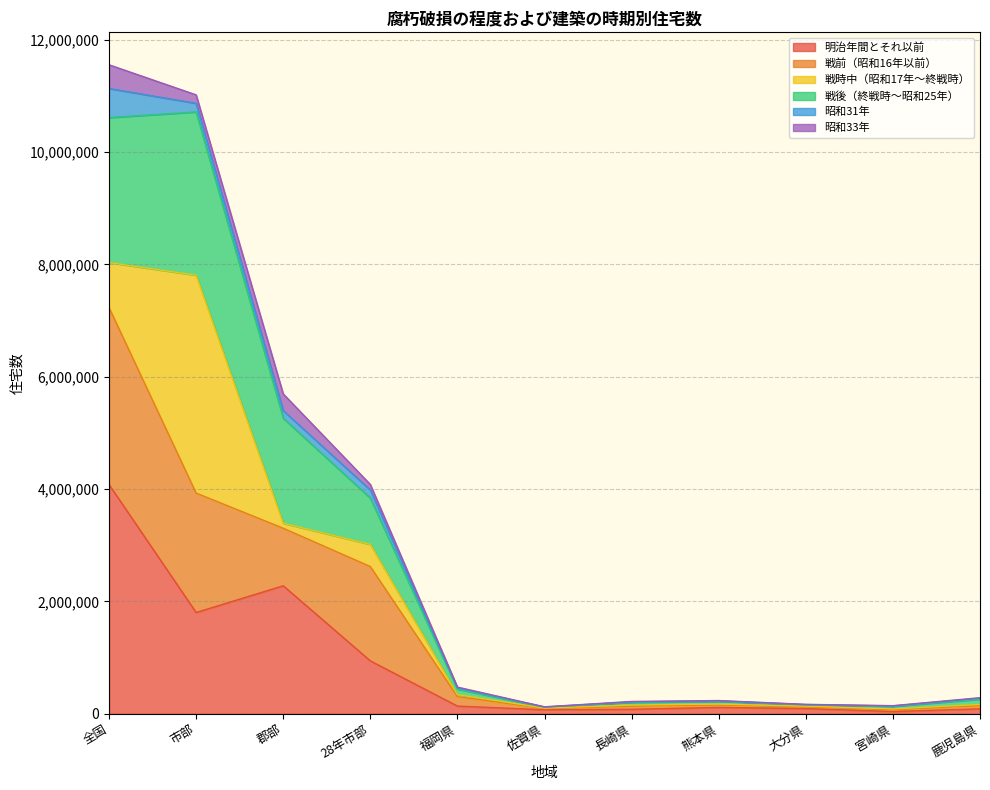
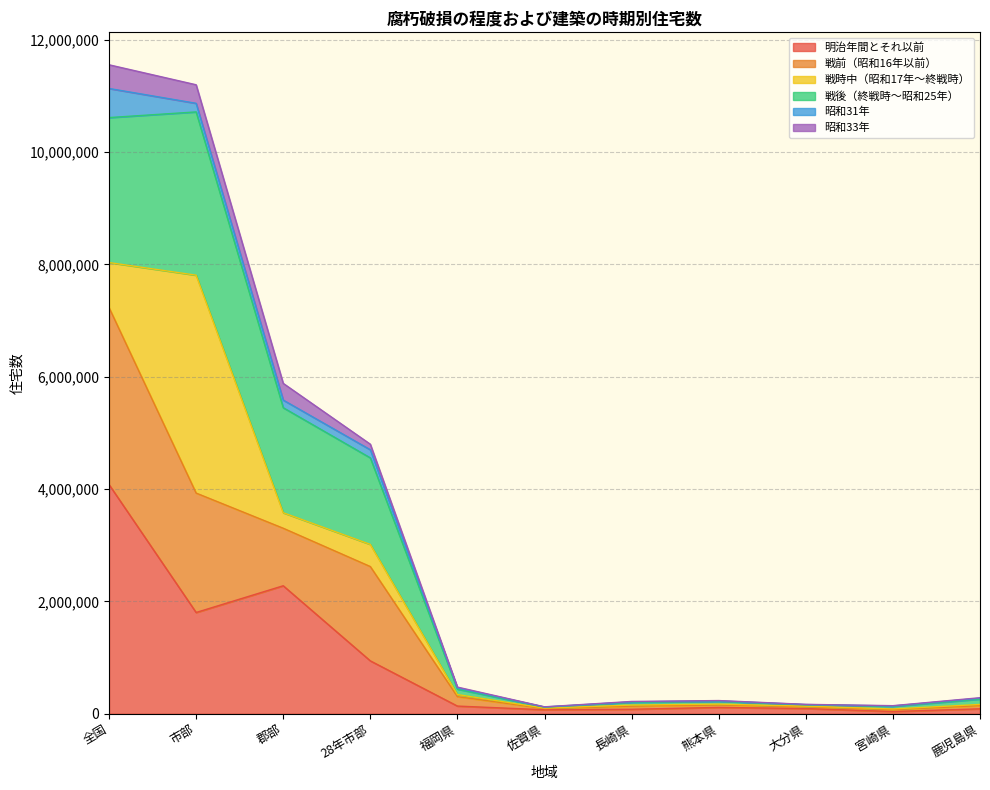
  {
    "戦時中（昭和17年～終戦時）": {
      "全国": "800,000",
      "市部": "3,900,000",
-     "郡部": "100,000",
+     "郡部": "300,000",
      "28年市部": "400,000"
    },
    "戦後（終戦時～昭和25年）": {
      "全国": "2,600,000",
      "市部": "2,900,000",
      "郡部": "1,900,000",
-     "28年市部": "800,000"
+     "28年市部": "1,500,000"
    },
    "昭和31年": {
      "全国": "500,000",
      "市部": "200,000",
      "郡部": "100,000",
      "28年市部": "100,000"
    },
    "昭和33年": {
      "全国": "400,000",
-     "市部": "200,000",
+     "市部": "300,000",
      "郡部": "300,000",
      "28年市部": "100,000"
    }
  }
